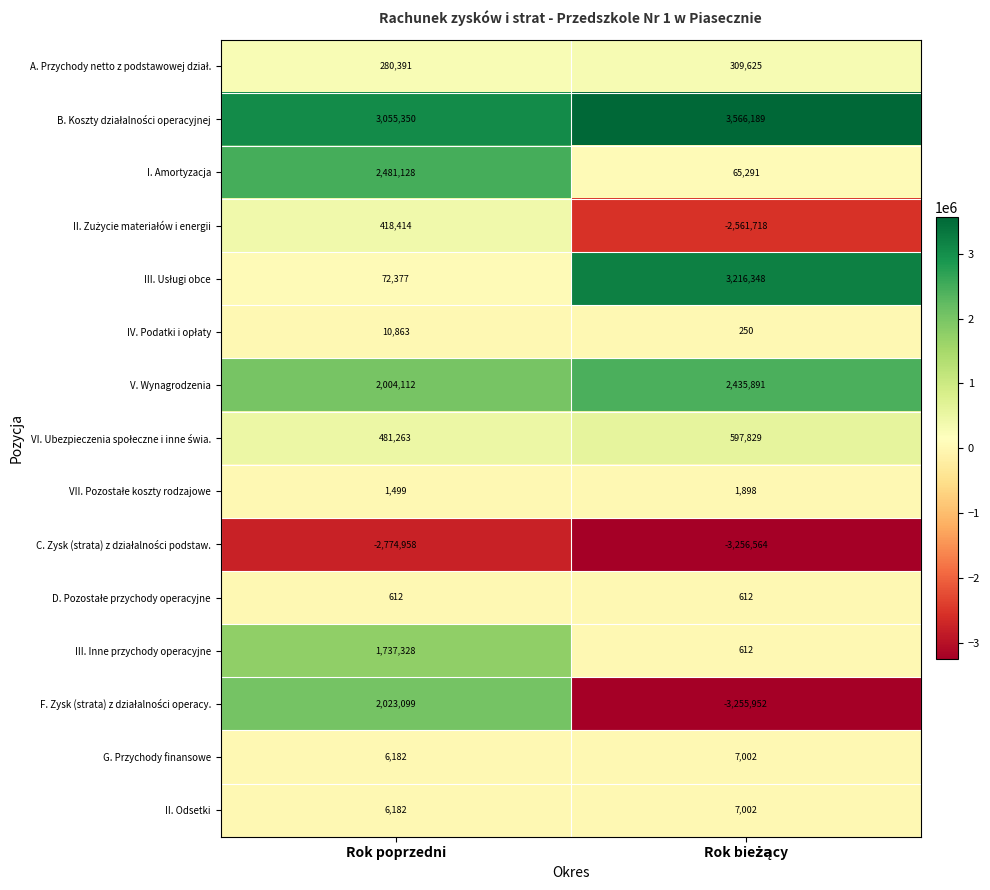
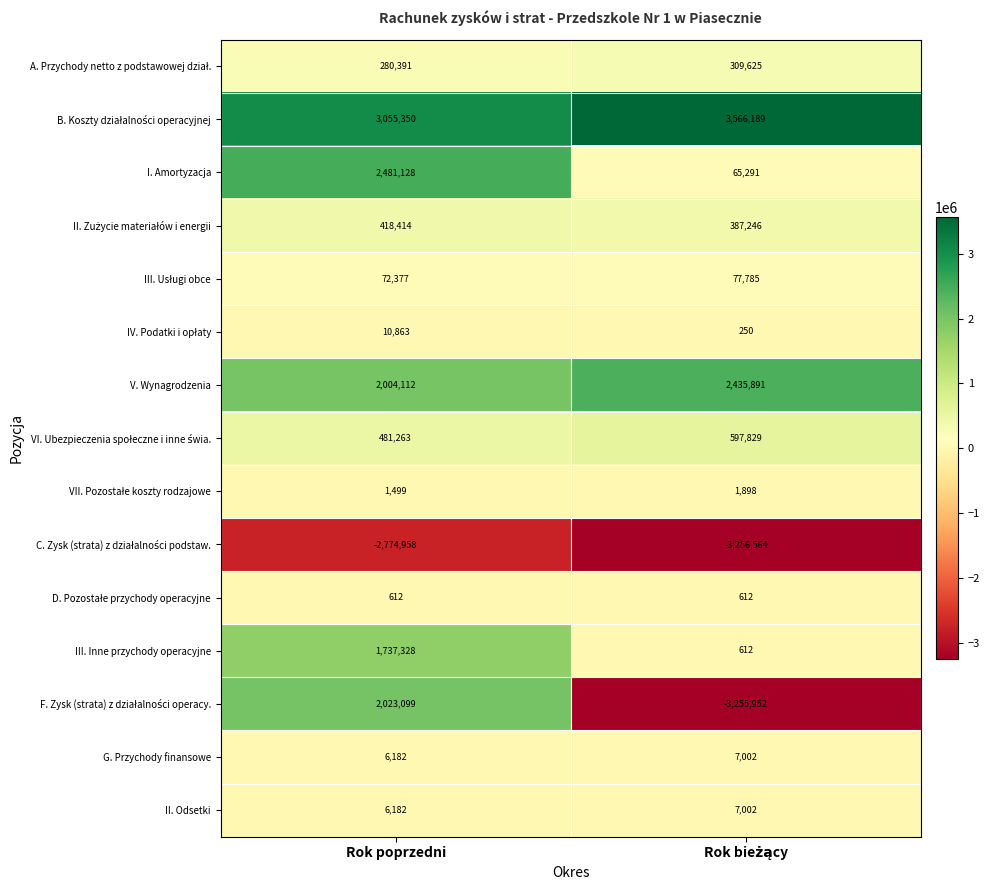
  {
    "A. Przychody netto z podstawowej dział.": {
      "Rok poprzedni": "280,391",
      "Rok bieżący": "309,625"
    },
    "B. Koszty działalności operacyjnej": {
      "Rok poprzedni": "3,055,350",
      "Rok bieżący": "3,566,189"
    },
    "I. Amortyzacja": {
      "Rok poprzedni": "2,481,128",
      "Rok bieżący": "65,291"
    },
    "II. Zużycie materiałów i energii": {
      "Rok poprzedni": "418,414",
-     "Rok bieżący": "-2,561,718"
+     "Rok bieżący": "387,246"
    },
    "III. Usługi obce": {
      "Rok poprzedni": "72,377",
-     "Rok bieżący": "3,216,348"
+     "Rok bieżący": "77,785"
    },
    "IV. Podatki i opłaty": {
      "Rok poprzedni": "10,863",
      "Rok bieżący": "250"
    },
    "V. Wynagrodzenia": {
      "Rok poprzedni": "2,004,112",
      "Rok bieżący": "2,435,891"
    },
    "VI. Ubezpieczenia społeczne i inne świa.": {
      "Rok poprzedni": "481,263",
      "Rok bieżący": "597,829"
    },
    "VII. Pozostałe koszty rodzajowe": {
      "Rok poprzedni": "1,499",
      "Rok bieżący": "1,898"
    },
    "C. Zysk (strata) z działalności podstaw.": {
      "Rok poprzedni": "-2,774,958",
      "Rok bieżący": "-3,256,564"
    },
    "D. Pozostałe przychody operacyjne": {
      "Rok poprzedni": "612",
      "Rok bieżący": "612"
    },
    "III. Inne przychody operacyjne": {
      "Rok poprzedni": "1,737,328",
      "Rok bieżący": "612"
    },
    "F. Zysk (strata) z działalności operacy.": {
      "Rok poprzedni": "2,023,099",
      "Rok bieżący": "-3,255,952"
    },
    "G. Przychody finansowe": {
      "Rok poprzedni": "6,182",
      "Rok bieżący": "7,002"
    },
    "II. Odsetki": {
      "Rok poprzedni": "6,182",
      "Rok bieżący": "7,002"
    }
  }
